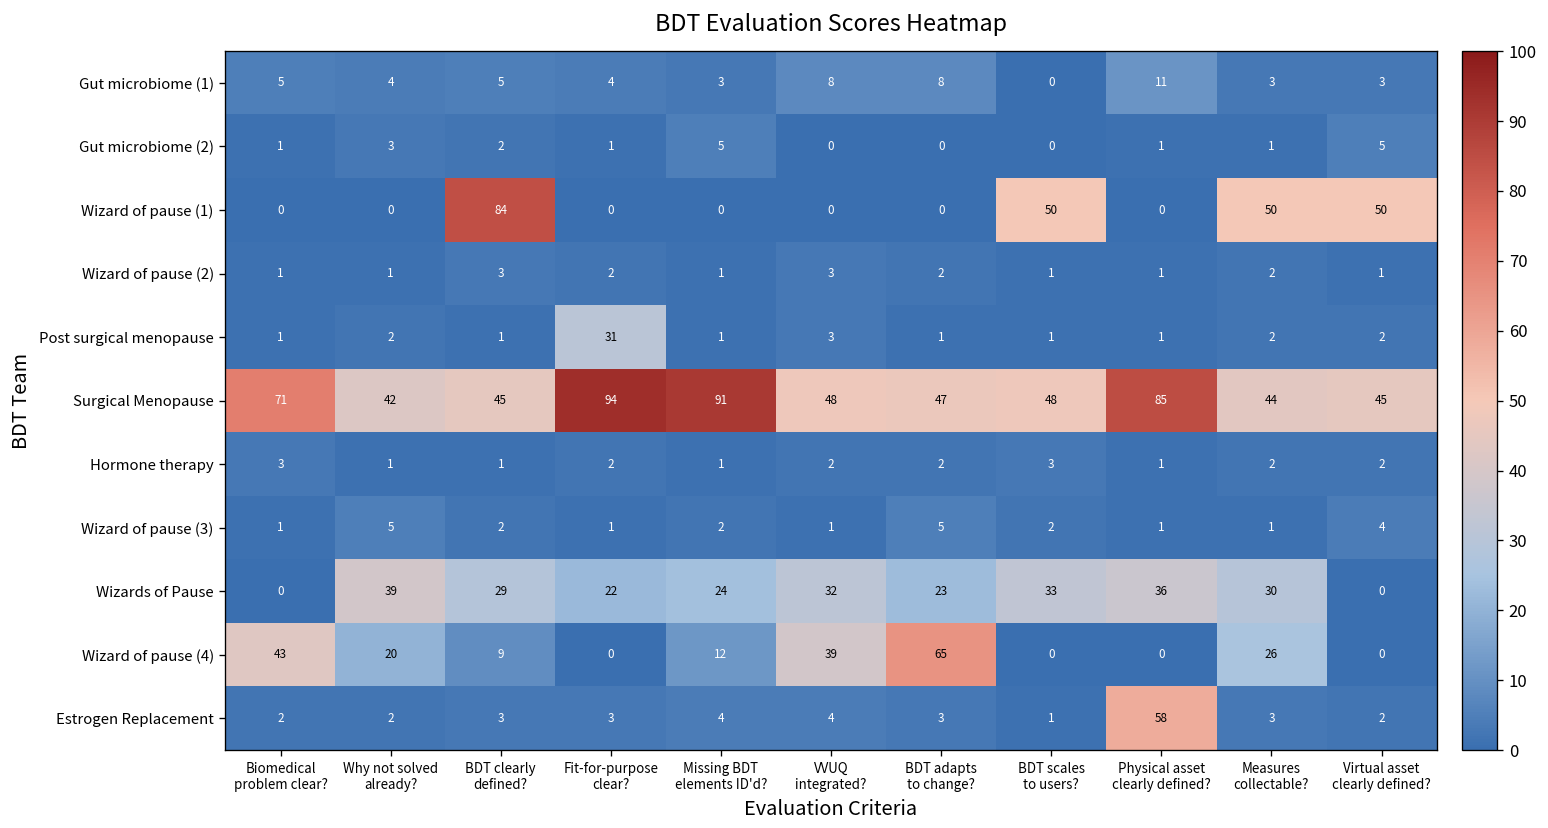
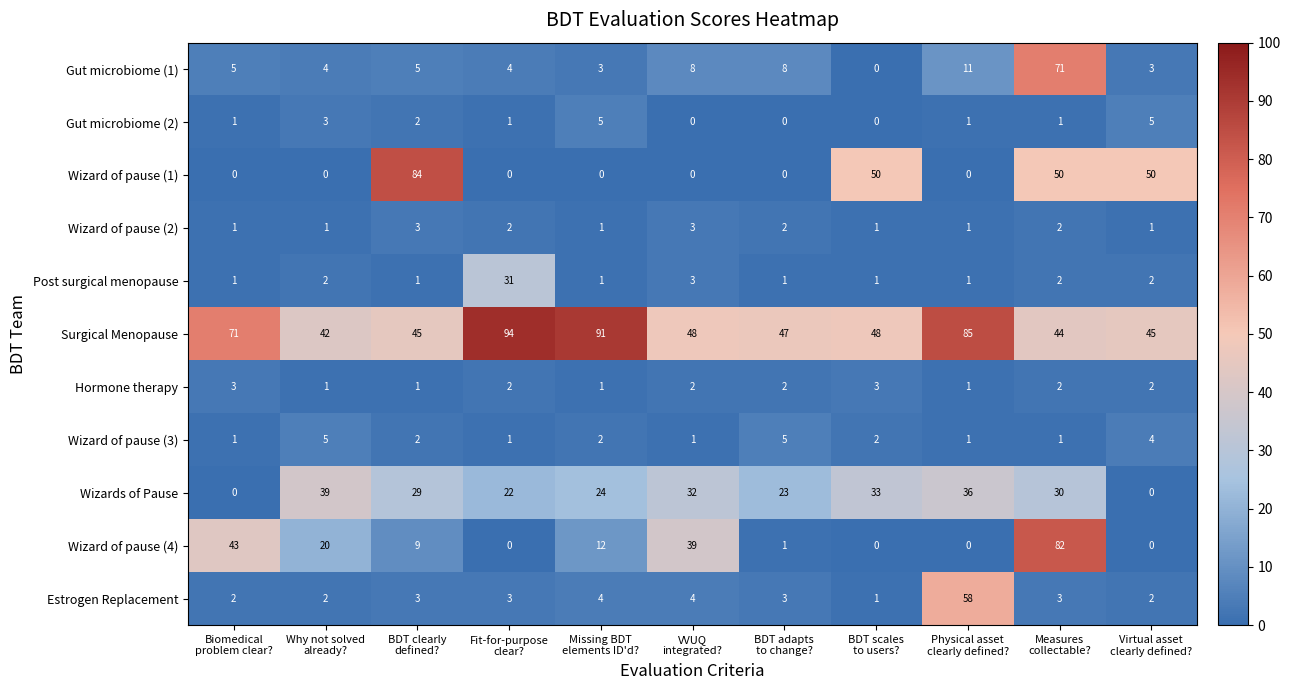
  {
    "Gut microbiome (1)": {
      "Biomedical problem clear?": 5,
      "Why not solved already?": 4,
      "BDT clearly defined?": 5,
      "Fit-for-purpose clear?": 4,
      "Missing BDT elements ID'd?": 3,
      "VVUQ integrated?": 8,
      "BDT adapts to change?": 8,
      "BDT scales to users?": 0,
      "Physical asset clearly defined?": 11,
-     "Measures collectable?": 3,
+     "Measures collectable?": 71,
      "Virtual asset clearly defined?": 3
    },
    "Gut microbiome (2)": {
      "Biomedical problem clear?": 1,
      "Why not solved already?": 3,
      "BDT clearly defined?": 2,
      "Fit-for-purpose clear?": 1,
      "Missing BDT elements ID'd?": 5,
      "VVUQ integrated?": 0,
      "BDT adapts to change?": 0,
      "BDT scales to users?": 0,
      "Physical asset clearly defined?": 1,
      "Measures collectable?": 1,
      "Virtual asset clearly defined?": 5
    },
    "Wizard of pause (1)": {
      "Biomedical problem clear?": 0,
      "Why not solved already?": 0,
      "BDT clearly defined?": 84,
      "Fit-for-purpose clear?": 0,
      "Missing BDT elements ID'd?": 0,
      "VVUQ integrated?": 0,
      "BDT adapts to change?": 0,
      "BDT scales to users?": 50,
      "Physical asset clearly defined?": 0,
      "Measures collectable?": 50,
      "Virtual asset clearly defined?": 50
    },
    "Wizard of pause (2)": {
      "Biomedical problem clear?": 1,
      "Why not solved already?": 1,
      "BDT clearly defined?": 3,
      "Fit-for-purpose clear?": 2,
      "Missing BDT elements ID'd?": 1,
      "VVUQ integrated?": 3,
      "BDT adapts to change?": 2,
      "BDT scales to users?": 1,
      "Physical asset clearly defined?": 1,
      "Measures collectable?": 2,
      "Virtual asset clearly defined?": 1
    },
    "Post surgical menopause": {
      "Biomedical problem clear?": 1,
      "Why not solved already?": 2,
      "BDT clearly defined?": 1,
      "Fit-for-purpose clear?": 31,
      "Missing BDT elements ID'd?": 1,
      "VVUQ integrated?": 3,
      "BDT adapts to change?": 1,
      "BDT scales to users?": 1,
      "Physical asset clearly defined?": 1,
      "Measures collectable?": 2,
      "Virtual asset clearly defined?": 2
    },
    "Surgical Menopause": {
      "Biomedical problem clear?": 71,
      "Why not solved already?": 42,
      "BDT clearly defined?": 45,
      "Fit-for-purpose clear?": 94,
      "Missing BDT elements ID'd?": 91,
      "VVUQ integrated?": 48,
      "BDT adapts to change?": 47,
      "BDT scales to users?": 48,
      "Physical asset clearly defined?": 85,
      "Measures collectable?": 44,
      "Virtual asset clearly defined?": 45
    },
    "Hormone therapy": {
      "Biomedical problem clear?": 3,
      "Why not solved already?": 1,
      "BDT clearly defined?": 1,
      "Fit-for-purpose clear?": 2,
      "Missing BDT elements ID'd?": 1,
      "VVUQ integrated?": 2,
      "BDT adapts to change?": 2,
      "BDT scales to users?": 3,
      "Physical asset clearly defined?": 1,
      "Measures collectable?": 2,
      "Virtual asset clearly defined?": 2
    },
    "Wizard of pause (3)": {
      "Biomedical problem clear?": 1,
      "Why not solved already?": 5,
      "BDT clearly defined?": 2,
      "Fit-for-purpose clear?": 1,
      "Missing BDT elements ID'd?": 2,
      "VVUQ integrated?": 1,
      "BDT adapts to change?": 5,
      "BDT scales to users?": 2,
      "Physical asset clearly defined?": 1,
      "Measures collectable?": 1,
      "Virtual asset clearly defined?": 4
    },
    "Wizards of Pause": {
      "Biomedical problem clear?": 0,
      "Why not solved already?": 39,
      "BDT clearly defined?": 29,
      "Fit-for-purpose clear?": 22,
      "Missing BDT elements ID'd?": 24,
      "VVUQ integrated?": 32,
      "BDT adapts to change?": 23,
      "BDT scales to users?": 33,
      "Physical asset clearly defined?": 36,
      "Measures collectable?": 30,
      "Virtual asset clearly defined?": 0
    },
    "Wizard of pause (4)": {
      "Biomedical problem clear?": 43,
      "Why not solved already?": 20,
      "BDT clearly defined?": 9,
      "Fit-for-purpose clear?": 0,
      "Missing BDT elements ID'd?": 12,
      "VVUQ integrated?": 39,
-     "BDT adapts to change?": 65,
+     "BDT adapts to change?": 1,
      "BDT scales to users?": 0,
      "Physical asset clearly defined?": 0,
-     "Measures collectable?": 26,
+     "Measures collectable?": 82,
      "Virtual asset clearly defined?": 0
    },
    "Estrogen Replacement": {
      "Biomedical problem clear?": 2,
      "Why not solved already?": 2,
      "BDT clearly defined?": 3,
      "Fit-for-purpose clear?": 3,
      "Missing BDT elements ID'd?": 4,
      "VVUQ integrated?": 4,
      "BDT adapts to change?": 3,
      "BDT scales to users?": 1,
      "Physical asset clearly defined?": 58,
      "Measures collectable?": 3,
      "Virtual asset clearly defined?": 2
    }
  }
